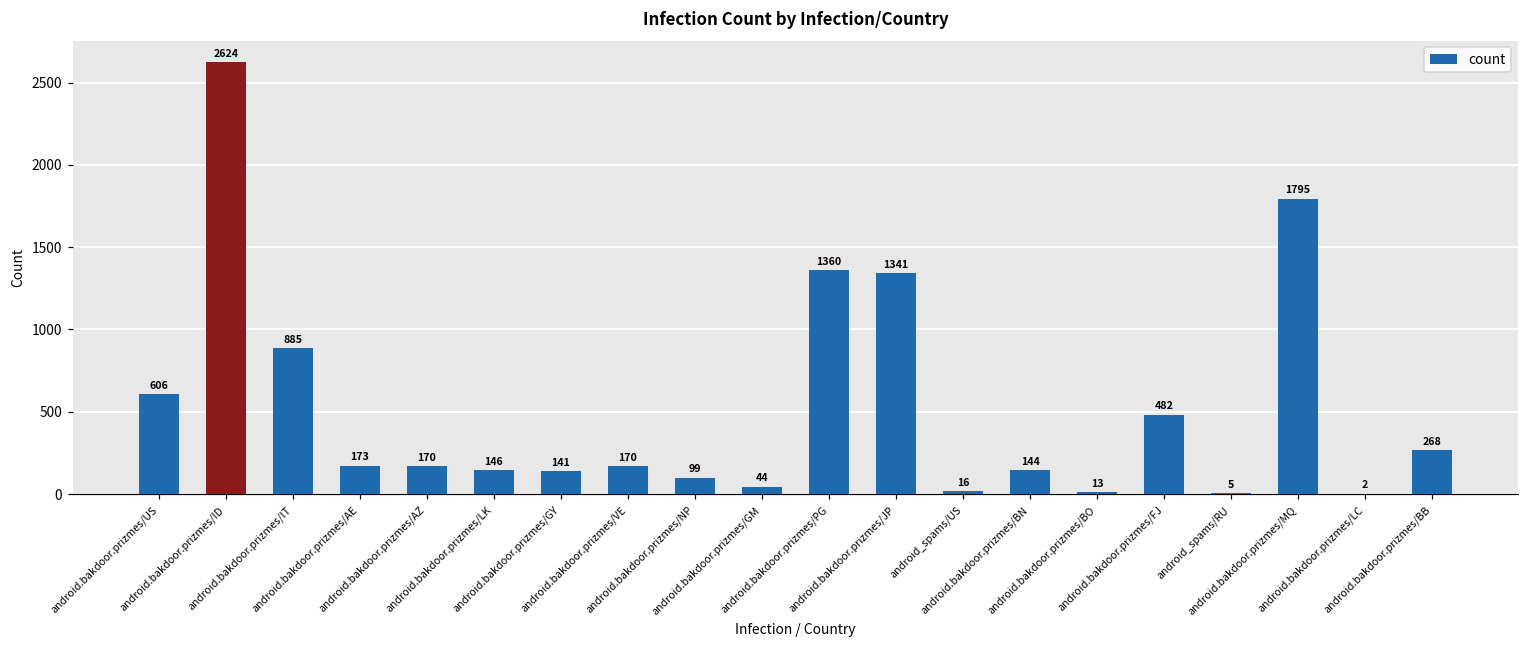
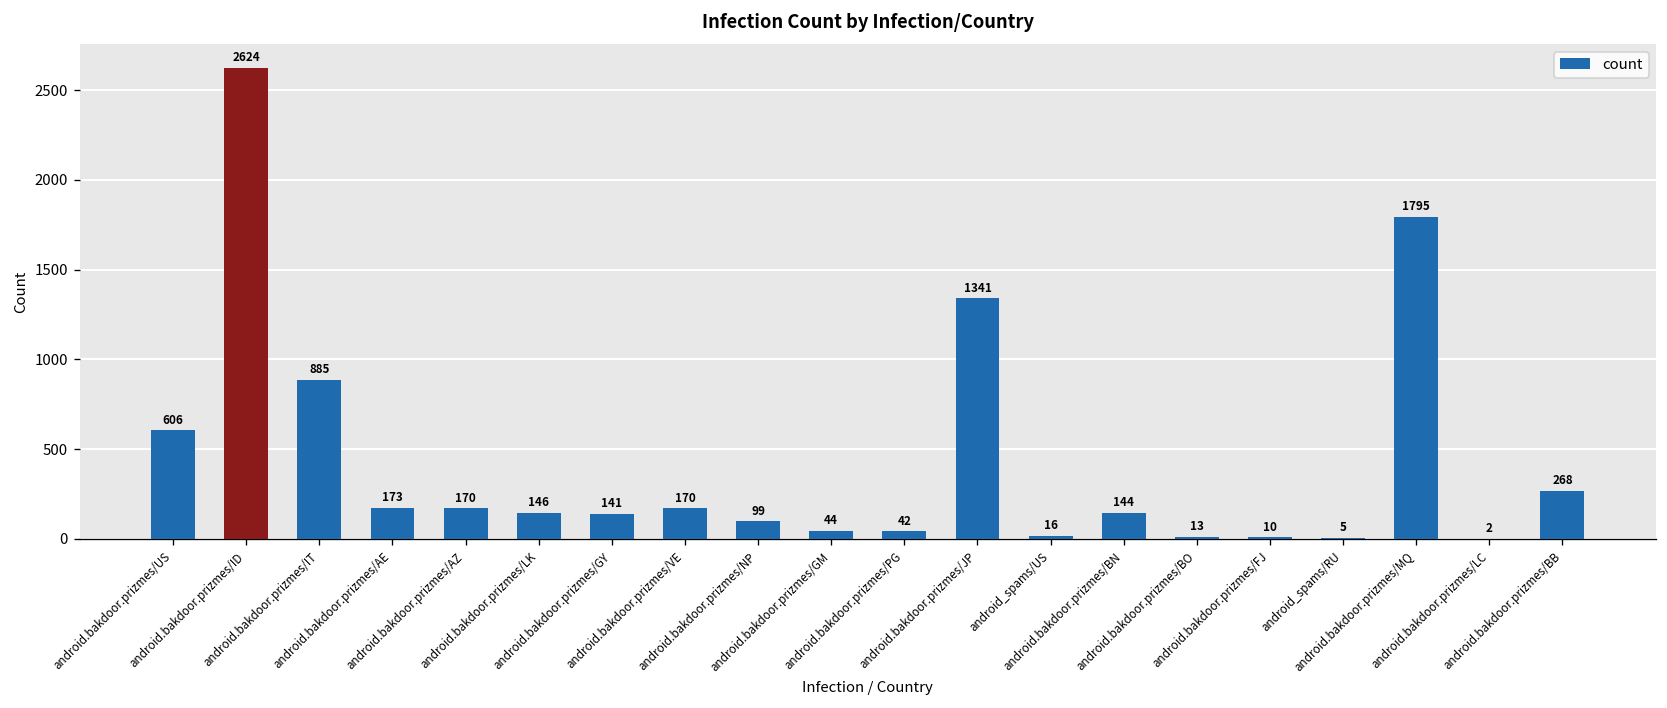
  {
    "android.bakdoor.prizmes/US": 606,
    "android.bakdoor.prizmes/ID": 2624,
    "android.bakdoor.prizmes/IT": 885,
    "android.bakdoor.prizmes/AE": 173,
    "android.bakdoor.prizmes/AZ": 170,
    "android.bakdoor.prizmes/LK": 146,
    "android.bakdoor.prizmes/GY": 141,
    "android.bakdoor.prizmes/VE": 170,
    "android.bakdoor.prizmes/NP": 99,
    "android.bakdoor.prizmes/GM": 44,
-   "android.bakdoor.prizmes/PG": 1360,
+   "android.bakdoor.prizmes/PG": 42,
    "android.bakdoor.prizmes/JP": 1341,
    "android_spams/US": 16,
    "android.bakdoor.prizmes/BN": 144,
    "android.bakdoor.prizmes/BO": 13,
-   "android.bakdoor.prizmes/FJ": 482,
+   "android.bakdoor.prizmes/FJ": 10,
    "android_spams/RU": 5,
    "android.bakdoor.prizmes/MQ": 1795,
    "android.bakdoor.prizmes/LC": 2,
    "android.bakdoor.prizmes/BB": 268
  }
